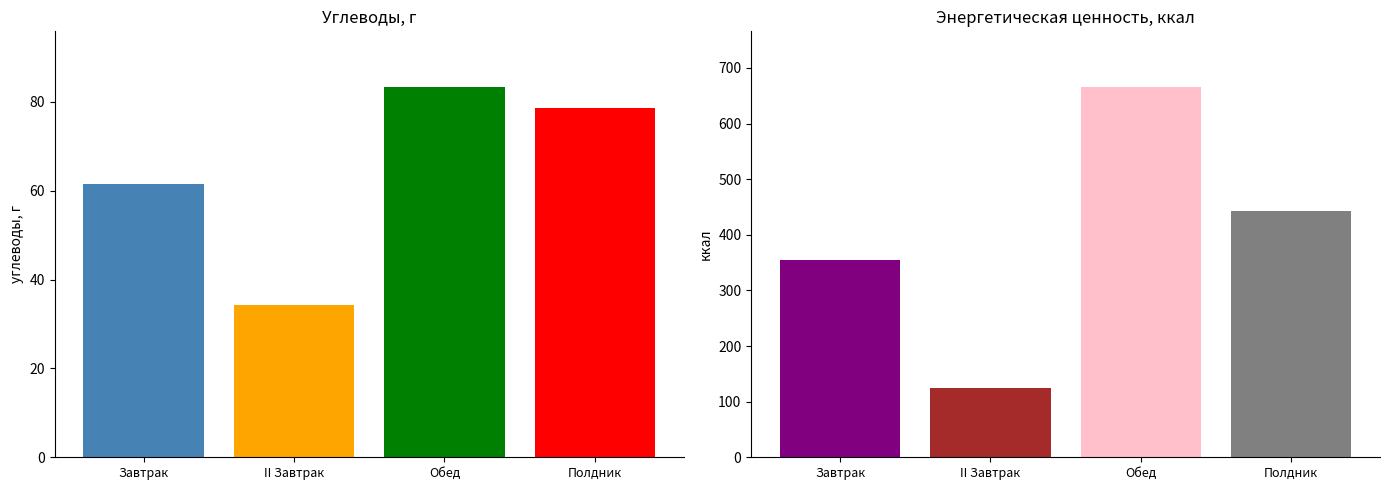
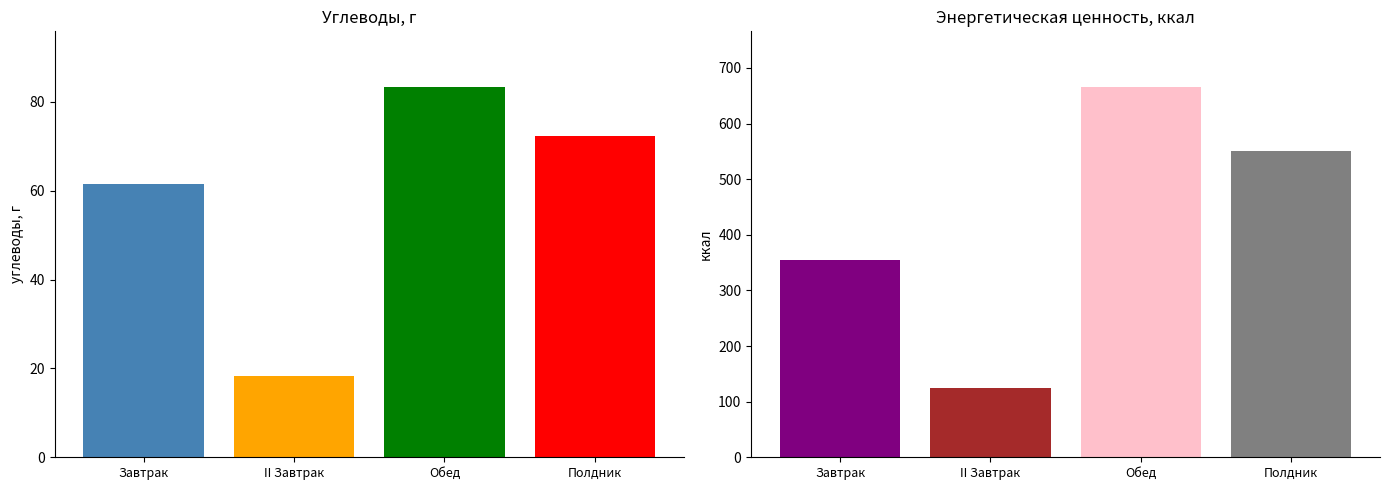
  {
    "Углеводы, г": {
      "Завтрак": 62,
-     "II Завтрак": 34,
+     "II Завтрак": 18,
      "Обед": 83,
-     "Полдник": 79
+     "Полдник": 72
    },
    "Энергетическая ценность, ккал": {
      "Завтрак": 360,
      "II Завтрак": 130,
      "Обед": 670,
-     "Полдник": 440
+     "Полдник": 550
    }
  }
